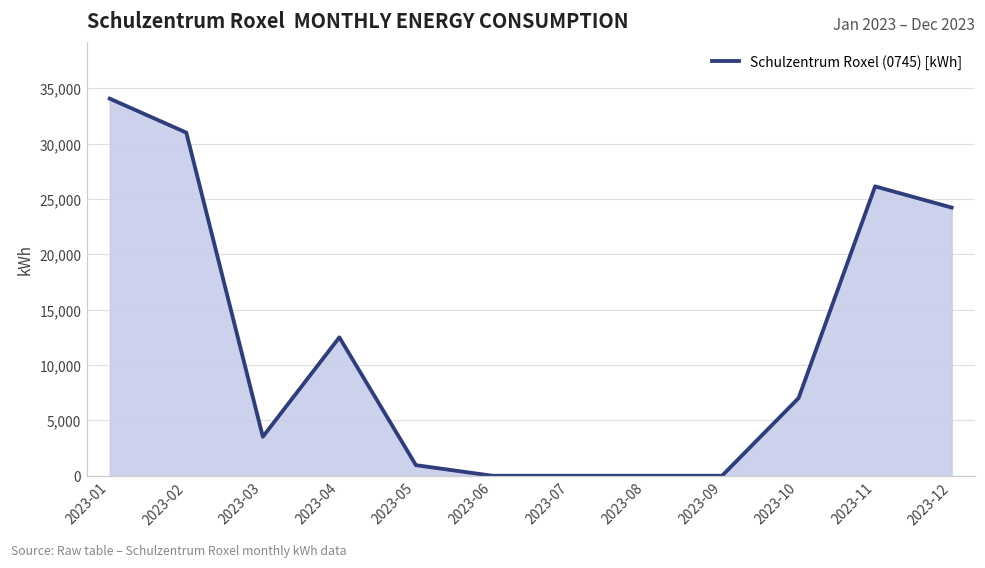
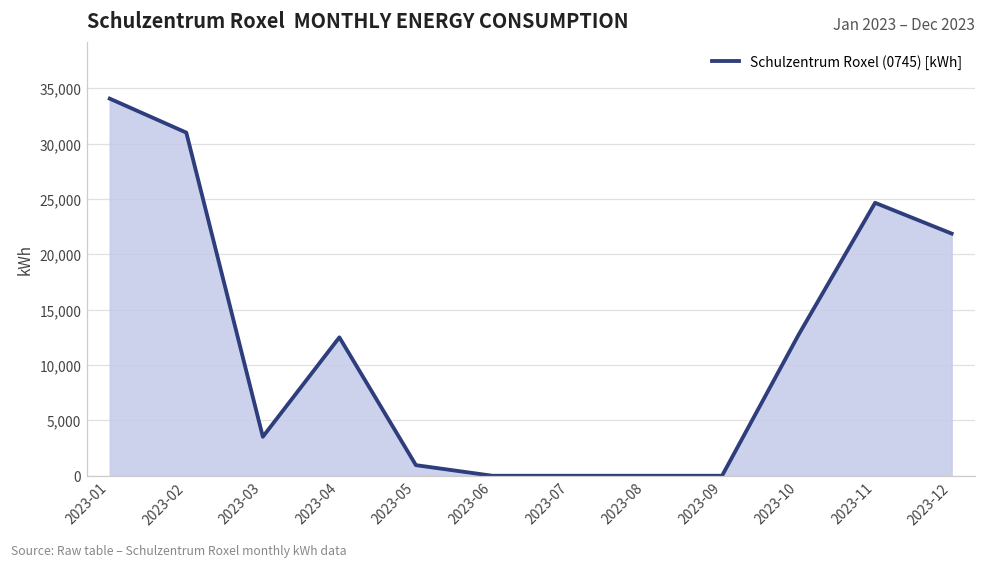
  {
    "2023-01": "34,100",
    "2023-02": "31,000",
    "2023-03": "3,500",
    "2023-04": "12,500",
    "2023-05": "1,000",
    "2023-06": "0",
    "2023-07": "0",
    "2023-08": "0",
    "2023-09": "0",
-   "2023-10": "7,000",
-   "2023-11": "26,100",
-   "2023-12": "24,200"
+   "2023-10": "12,700",
+   "2023-11": "24,700",
+   "2023-12": "21,900"
  }
